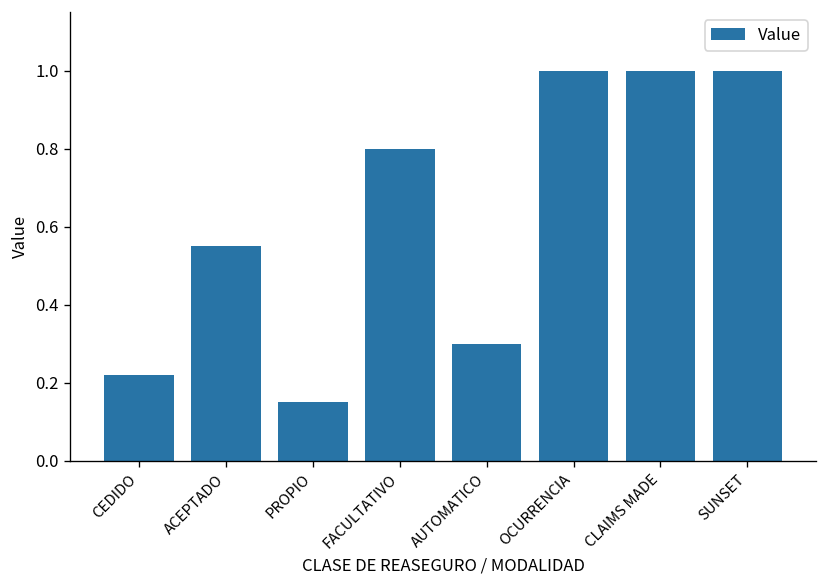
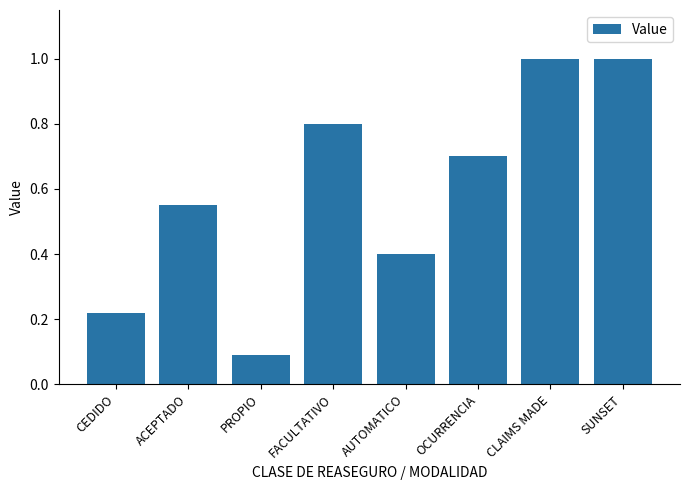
  {
    "CEDIDO": 0.22,
    "ACEPTADO": 0.55,
-   "PROPIO": 0.15,
+   "PROPIO": 0.09,
    "FACULTATIVO": 0.80,
-   "AUTOMATICO": 0.3,
-   "OCURRENCIA": 1.0,
+   "AUTOMATICO": 0.4,
+   "OCURRENCIA": 0.7,
    "CLAIMS MADE": 1.00,
    "SUNSET": 1.00
  }
